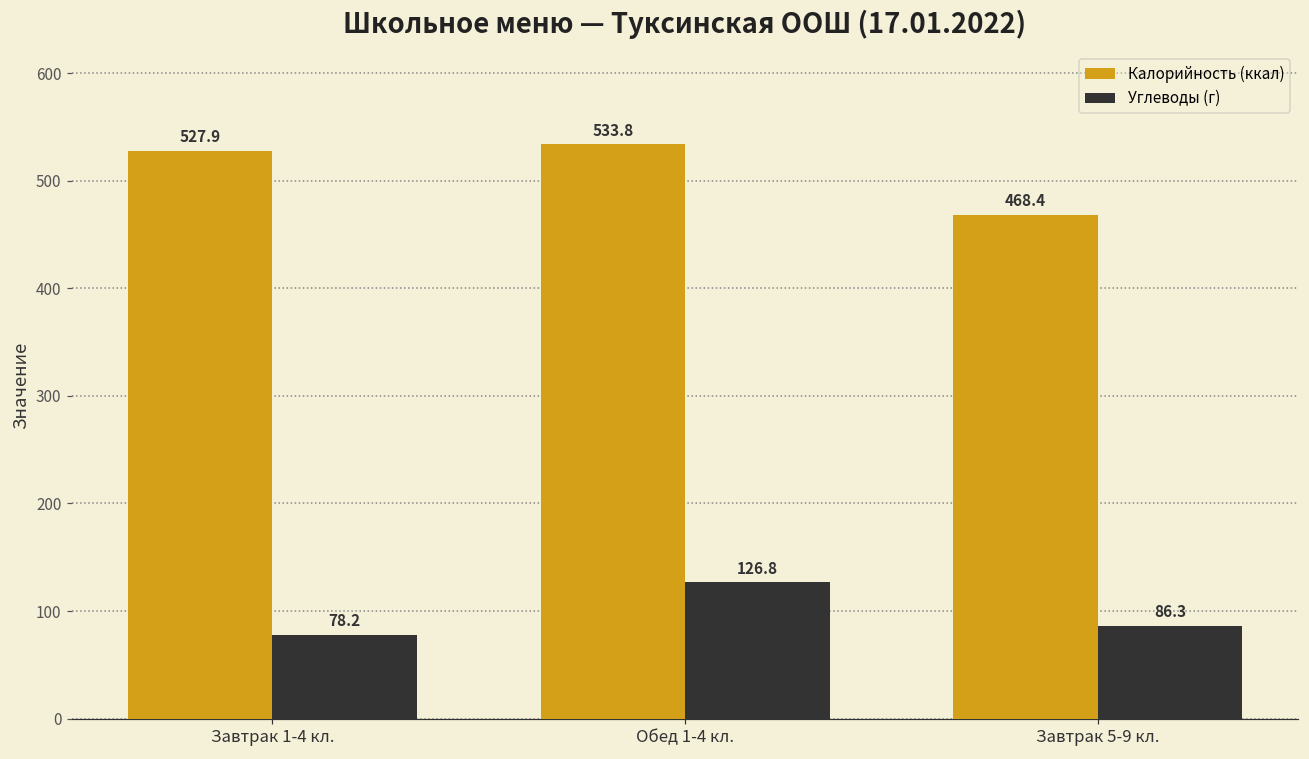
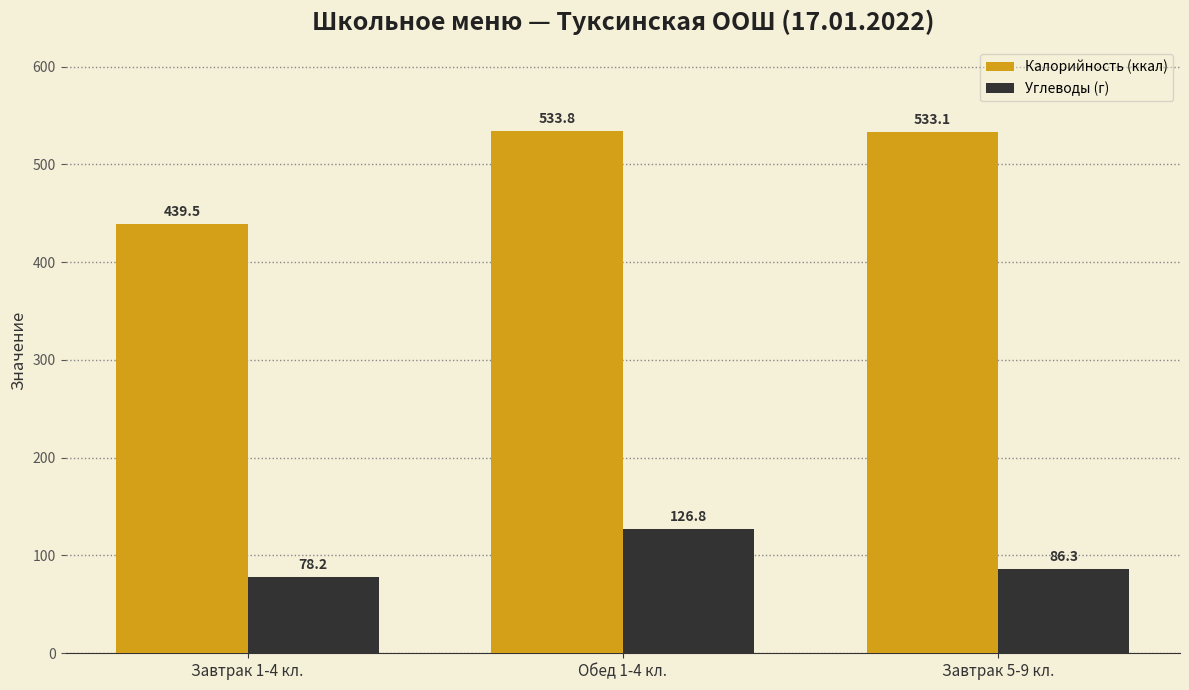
  {
    "Калорийность (ккал)": {
-     "Завтрак 1-4 кл.": 527.9,
+     "Завтрак 1-4 кл.": 439.5,
      "Обед 1-4 кл.": 533.8,
-     "Завтрак 5-9 кл.": 468.4
+     "Завтрак 5-9 кл.": 533.1
    },
    "Углеводы (г)": {
      "Завтрак 1-4 кл.": 78.2,
      "Обед 1-4 кл.": 126.8,
      "Завтрак 5-9 кл.": 86.3
    }
  }
